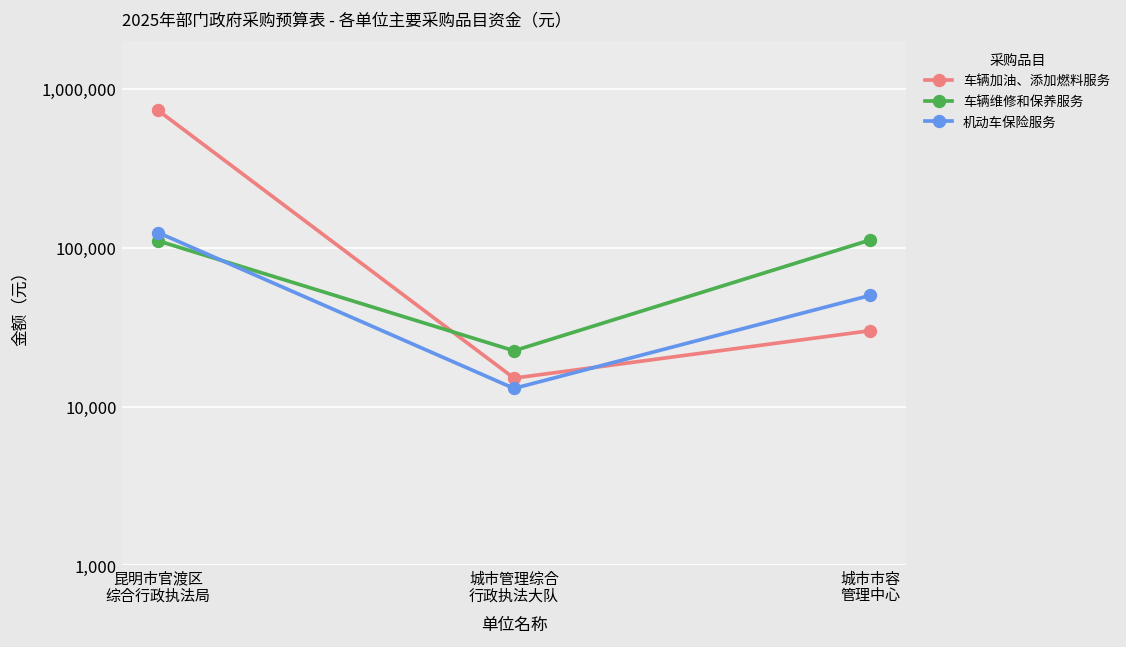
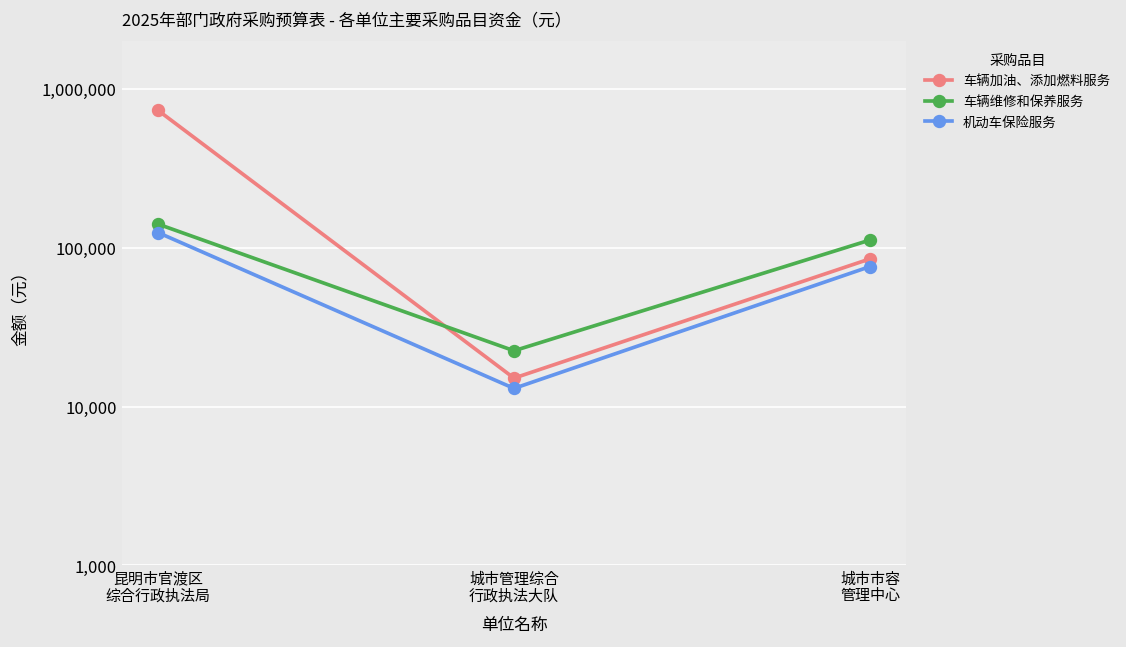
  {
    "车辆加油、添加燃料服务": {
      "昆明市官渡区 综合行政执法局": "700,000",
      "城市管理综合 行政执法大队": "15,000",
-     "城市市容 管理中心": "30,000"
+     "城市市容 管理中心": "80,000"
    },
    "车辆维修和保养服务": {
-     "昆明市官渡区 综合行政执法局": "110,000",
+     "昆明市官渡区 综合行政执法局": "140,000",
      "城市管理综合 行政执法大队": "22,000",
      "城市市容 管理中心": "110,000"
    },
    "机动车保险服务": {
      "昆明市官渡区 综合行政执法局": "120,000",
      "城市管理综合 行政执法大队": "13,000",
-     "城市市容 管理中心": "50,000"
+     "城市市容 管理中心": "80,000"
    }
  }
